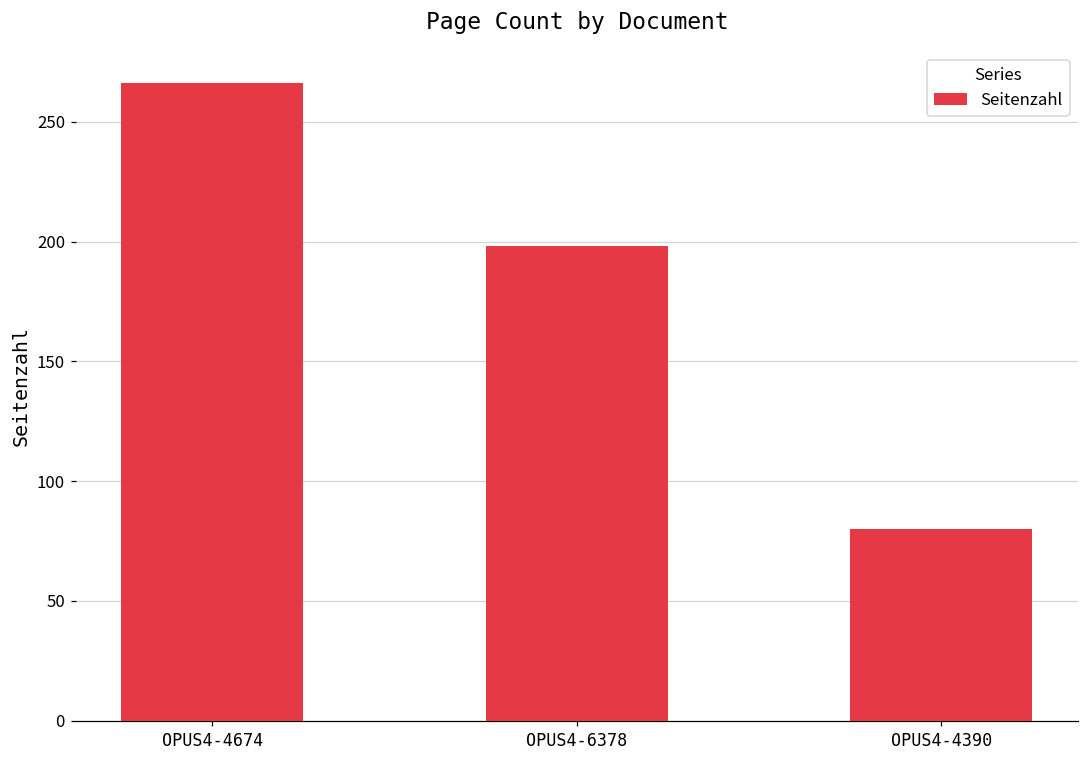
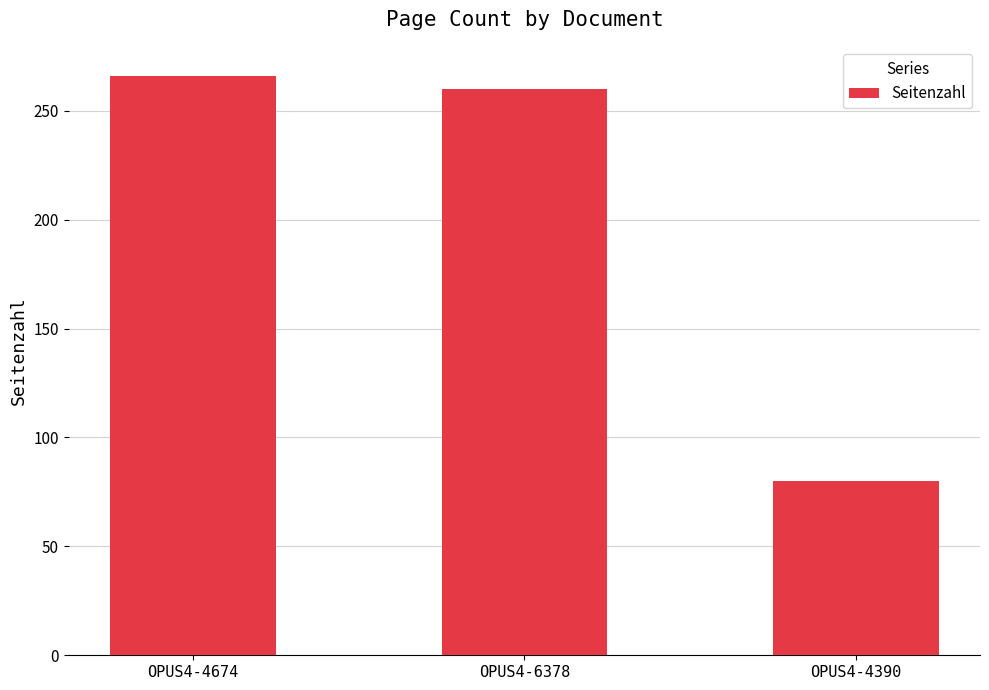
  {
    "OPUS4-4674": 266,
-   "OPUS4-6378": 198,
+   "OPUS4-6378": 260,
    "OPUS4-4390": 80
  }
